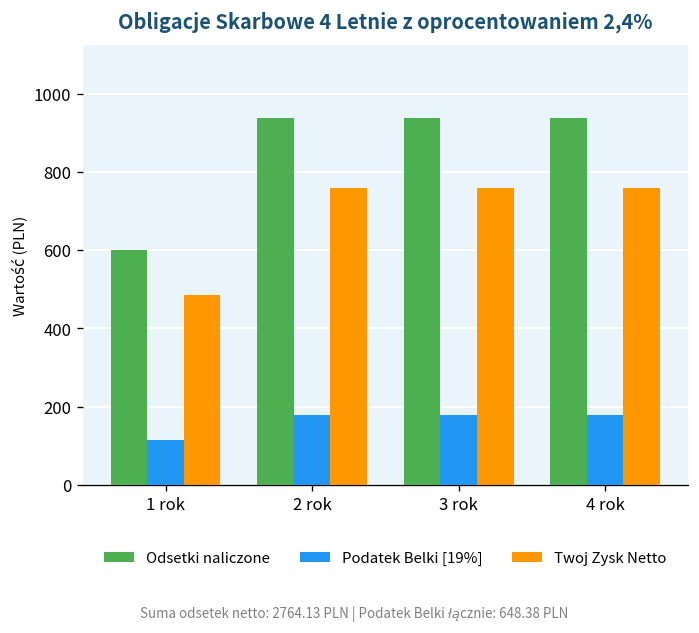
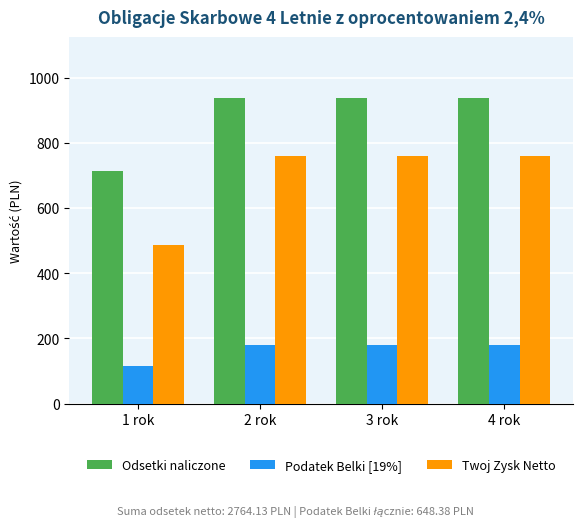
  {
    "Odsetki naliczone": {
-     "1 rok": 600,
+     "1 rok": 720,
      "2 rok": 940,
      "3 rok": 940,
      "4 rok": 940
    },
    "Podatek Belki [19%]": {
      "1 rok": 110,
      "2 rok": 180,
      "3 rok": 180,
      "4 rok": 180
    },
    "Twoj Zysk Netto": {
      "1 rok": 490,
      "2 rok": 760,
      "3 rok": 760,
      "4 rok": 760
    }
  }
